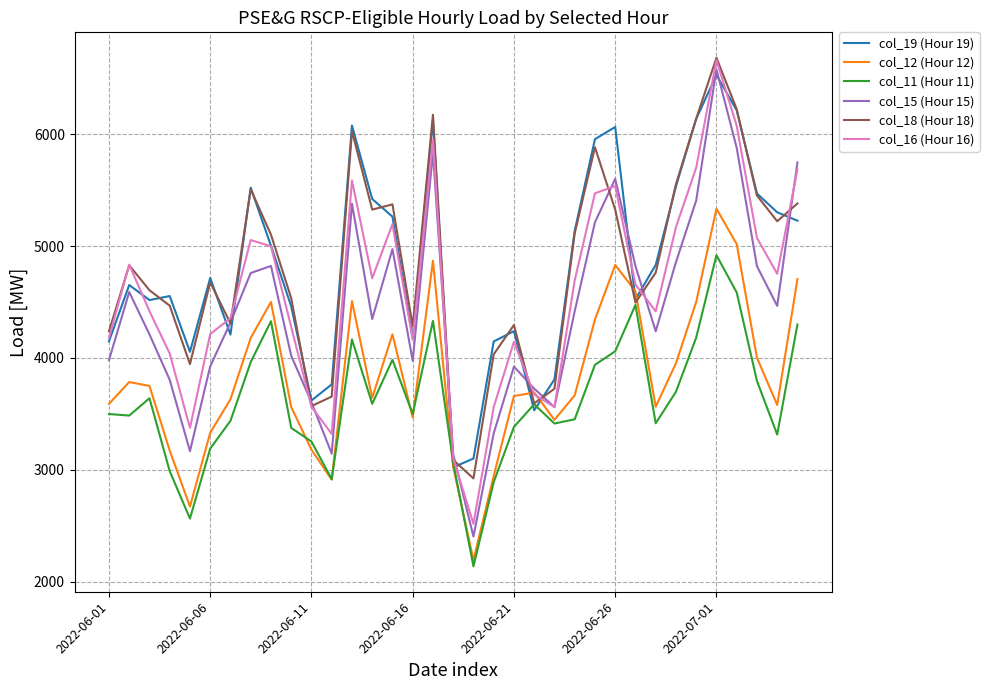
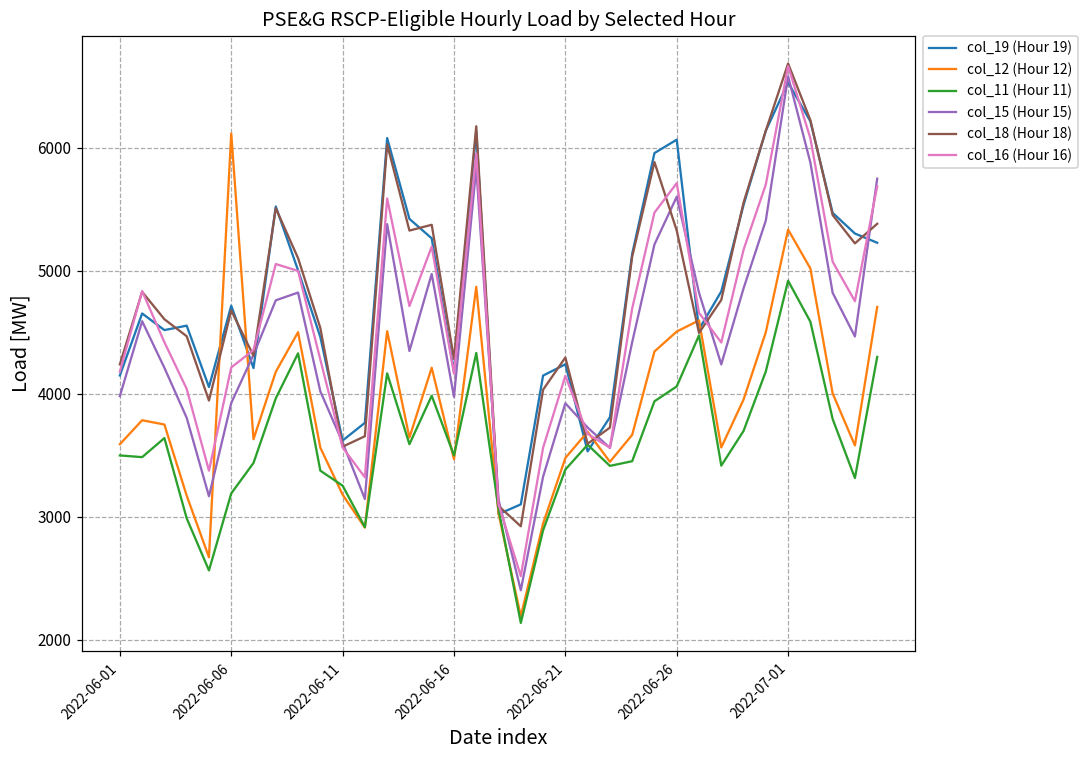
  {
    "col_19 (Hour 19)": {
      "2022-06-01": 4150,
      "2022-06-06": 4720,
      "2022-06-21": 4240,
      "2022-06-26": 6070,
      "2022-07-01": 6530
    },
    "col_12 (Hour 12)": {
      "2022-06-01": 3590,
-     "2022-06-06": 3330,
+     "2022-06-06": 6120,
      "2022-06-11": 3180,
      "2022-06-16": 3470,
-     "2022-06-21": 3660,
-     "2022-06-26": 4830,
+     "2022-06-21": 3480,
+     "2022-06-26": 4510,
      "2022-07-01": 5340
    },
    "col_11 (Hour 11)": {
      "2022-06-01": 3500,
      "2022-06-06": 3190,
      "2022-06-11": 3250,
      "2022-06-16": 3500,
      "2022-06-21": 3380,
      "2022-06-26": 4060,
      "2022-07-01": 4920
    },
    "col_15 (Hour 15)": {
      "2022-06-01": 3980,
      "2022-06-06": 3930,
      "2022-06-16": 3980,
      "2022-06-21": 3920,
      "2022-06-26": 5600,
      "2022-07-01": 6580
    },
    "col_18 (Hour 18)": {
      "2022-06-01": 4240,
      "2022-06-06": 4680,
      "2022-06-16": 4280,
      "2022-06-21": 4300,
      "2022-06-26": 5330
    },
    "col_16 (Hour 16)": {
      "2022-06-01": 4180,
      "2022-06-06": 4210,
      "2022-06-21": 4150,
-     "2022-06-26": 5540
+     "2022-06-26": 5710
    }
  }
